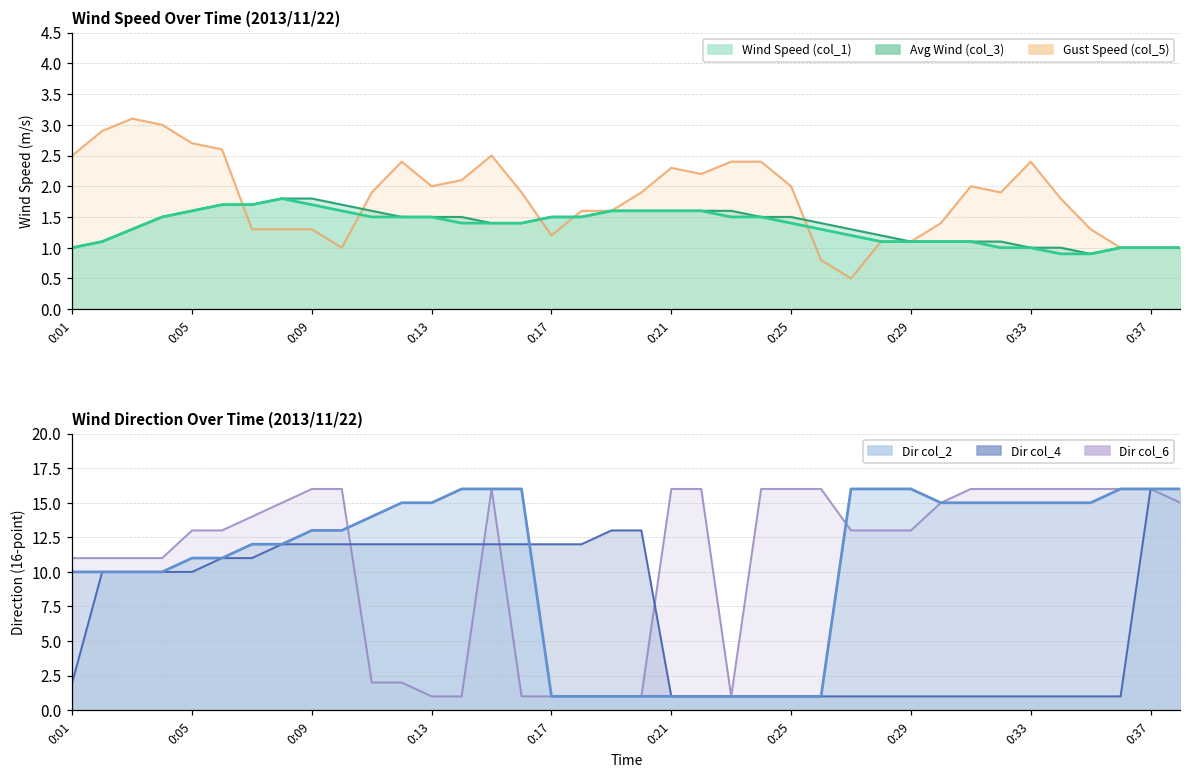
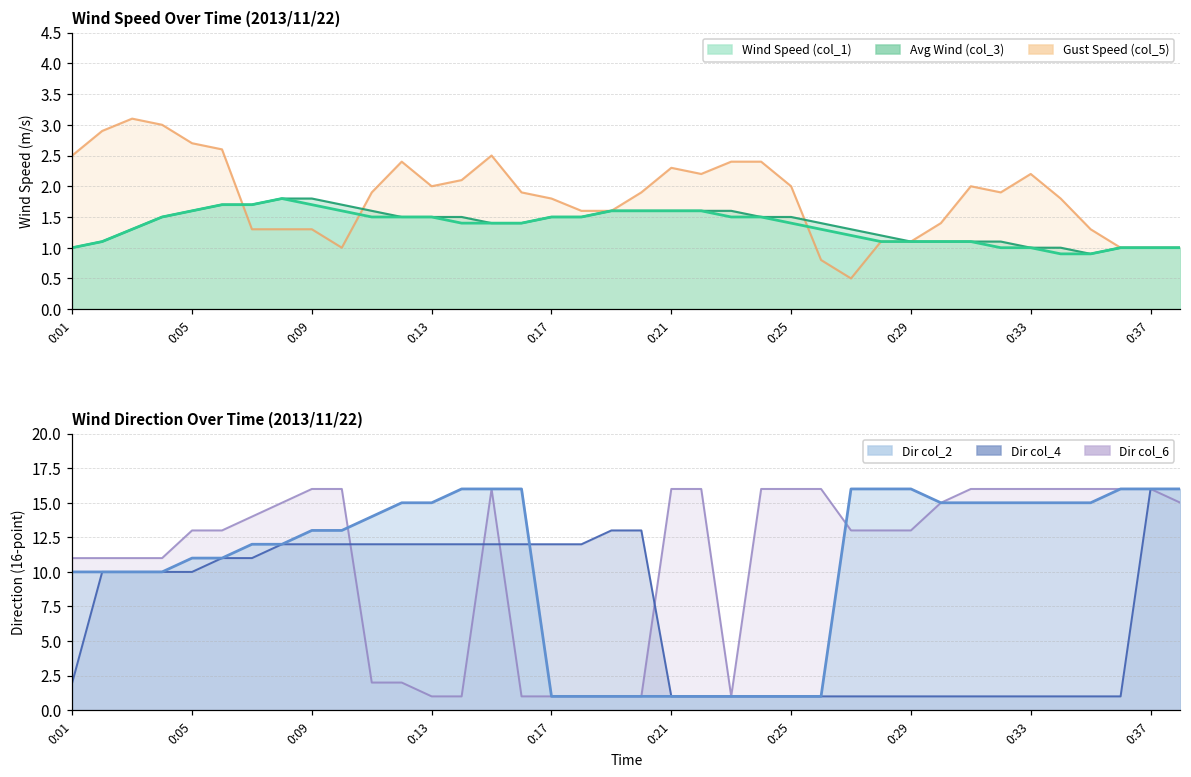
  {
    "Wind Speed Over Time (2013/11/22)": {
      "Gust Speed (col_5)": {
        "0:01": 2.5,
        "0:05": 2.7,
        "0:09": 1.3,
        "0:13": 2.0,
-       "0:17": 1.2,
+       "0:17": 1.8,
        "0:21": 2.3,
        "0:25": 2.0,
-       "0:33": 2.4
+       "0:33": 2.2
      }
    }
  }
